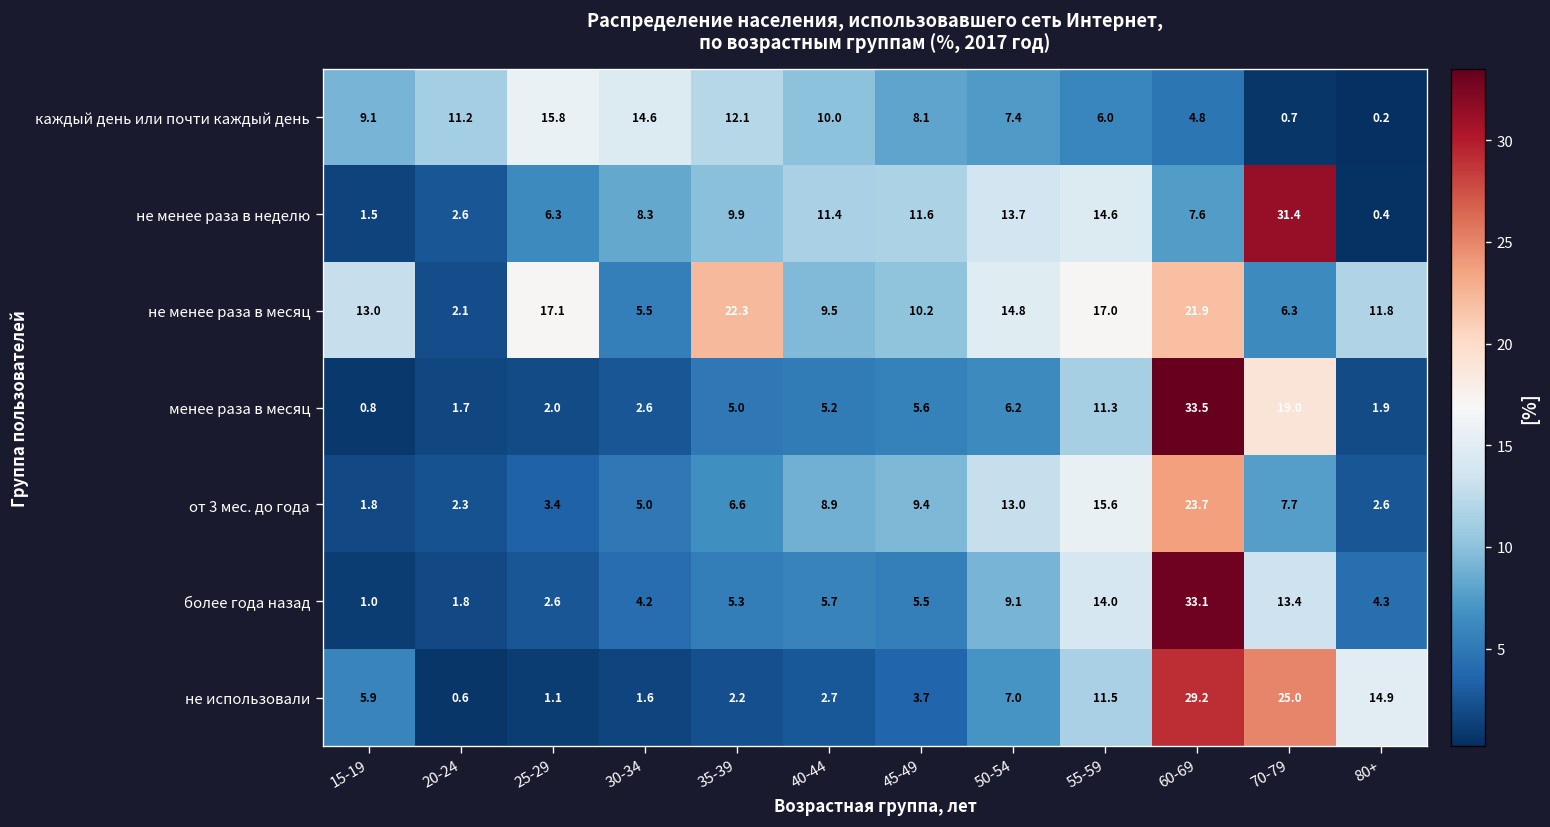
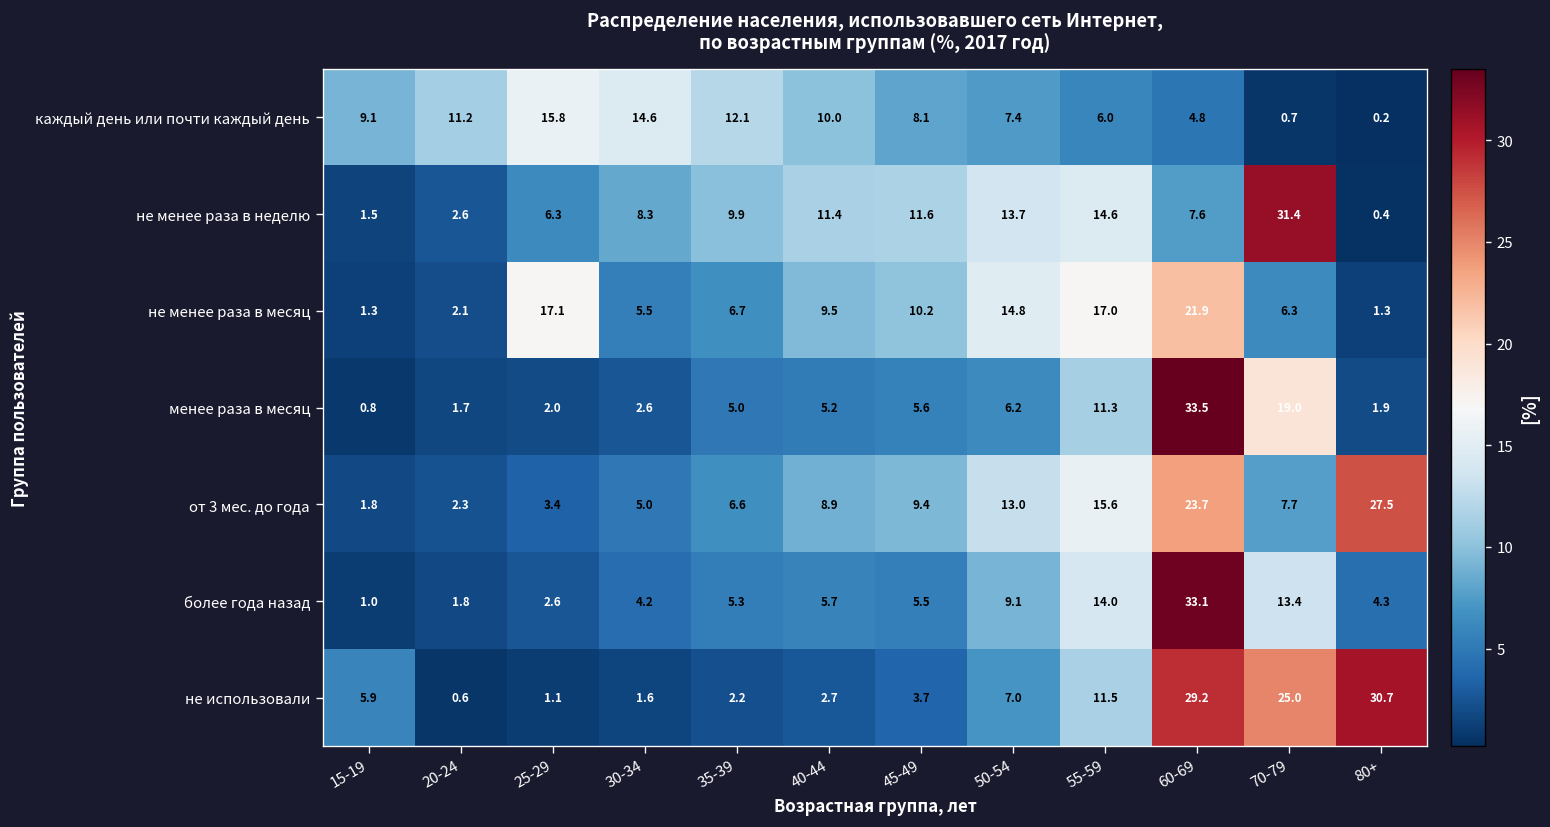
  {
    "каждый день или почти каждый день": {
      "15-19": 9.1,
      "20-24": 11.2,
      "25-29": 15.8,
      "30-34": 14.6,
      "35-39": 12.1,
      "40-44": 10.0,
      "45-49": 8.1,
      "50-54": 7.4,
      "55-59": 6.0,
      "60-69": 4.8,
      "70-79": 0.7,
      "80+": 0.2
    },
    "не менее раза в неделю": {
      "15-19": 1.5,
      "20-24": 2.6,
      "25-29": 6.3,
      "30-34": 8.3,
      "35-39": 9.9,
      "40-44": 11.4,
      "45-49": 11.6,
      "50-54": 13.7,
      "55-59": 14.6,
      "60-69": 7.6,
      "70-79": 31.4,
      "80+": 0.4
    },
    "не менее раза в месяц": {
-     "15-19": 13.0,
+     "15-19": 1.3,
      "20-24": 2.1,
      "25-29": 17.1,
      "30-34": 5.5,
-     "35-39": 22.3,
+     "35-39": 6.7,
      "40-44": 9.5,
      "45-49": 10.2,
      "50-54": 14.8,
      "55-59": 17.0,
      "60-69": 21.9,
      "70-79": 6.3,
-     "80+": 11.8
+     "80+": 1.3
    },
    "менее раза в месяц": {
      "15-19": 0.8,
      "20-24": 1.7,
      "25-29": 2.0,
      "30-34": 2.6,
      "35-39": 5.0,
      "40-44": 5.2,
      "45-49": 5.6,
      "50-54": 6.2,
      "55-59": 11.3,
      "60-69": 33.5,
      "80+": 1.9
    },
    "от 3 мес. до года": {
      "15-19": 1.8,
      "20-24": 2.3,
      "25-29": 3.4,
      "30-34": 5.0,
      "35-39": 6.6,
      "40-44": 8.9,
      "45-49": 9.4,
      "50-54": 13.0,
      "55-59": 15.6,
      "60-69": 23.7,
      "70-79": 7.7,
-     "80+": 2.6
+     "80+": 27.5
    },
    "более года назад": {
      "15-19": 1.0,
      "20-24": 1.8,
      "25-29": 2.6,
      "30-34": 4.2,
      "35-39": 5.3,
      "40-44": 5.7,
      "45-49": 5.5,
      "50-54": 9.1,
      "55-59": 14.0,
      "60-69": 33.1,
      "70-79": 13.4,
      "80+": 4.3
    },
    "не использовали": {
      "15-19": 5.9,
      "20-24": 0.6,
      "25-29": 1.1,
      "30-34": 1.6,
      "35-39": 2.2,
      "40-44": 2.7,
      "45-49": 3.7,
      "50-54": 7.0,
      "55-59": 11.5,
      "60-69": 29.2,
      "70-79": 25.0,
-     "80+": 14.9
+     "80+": 30.7
    }
  }
